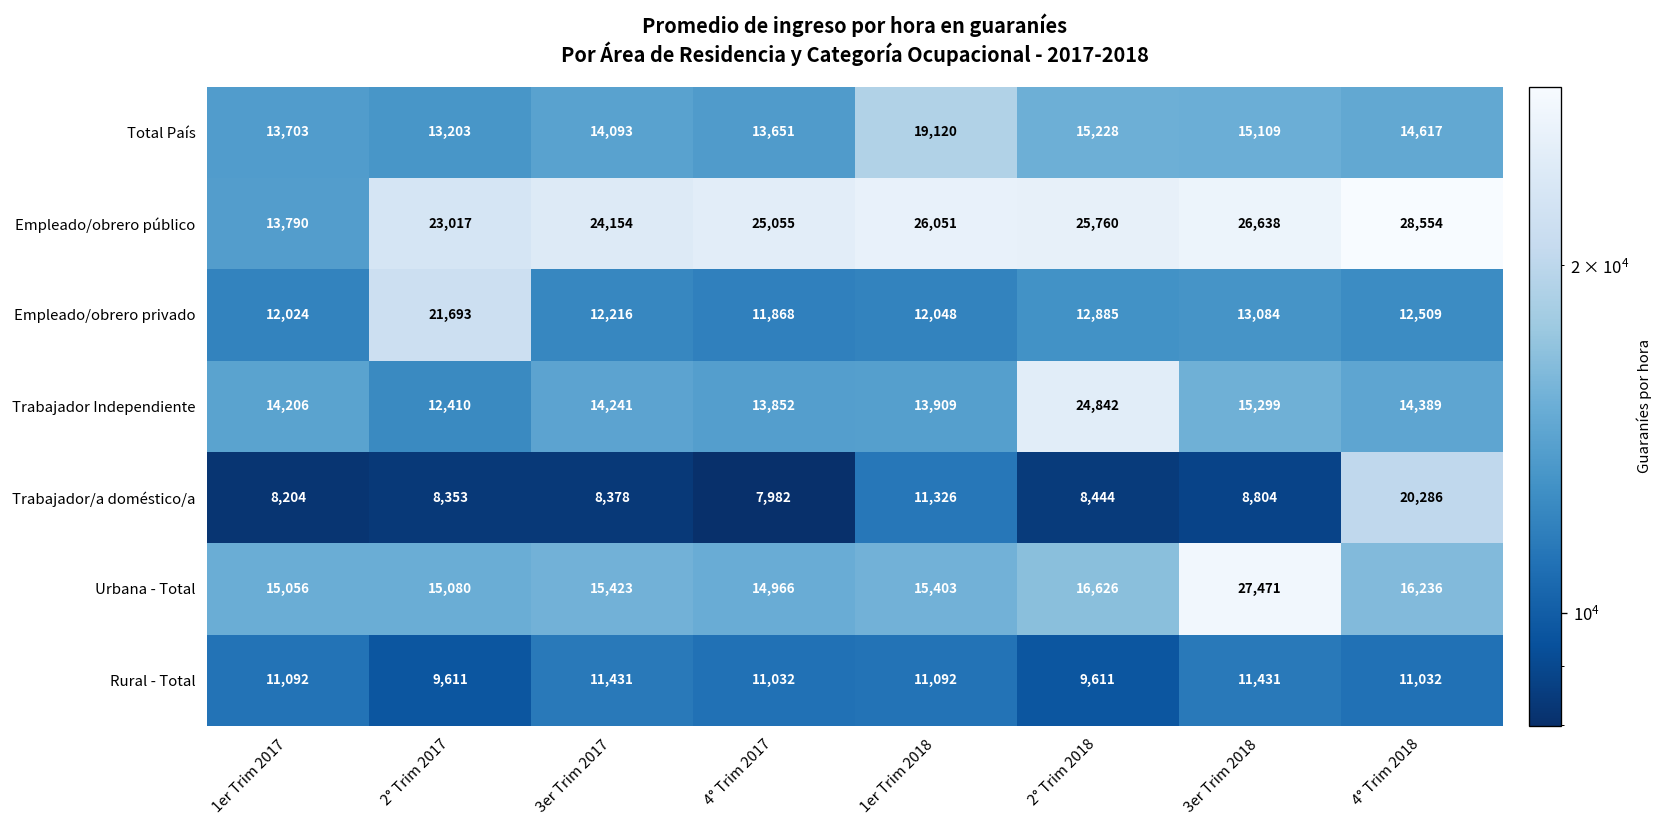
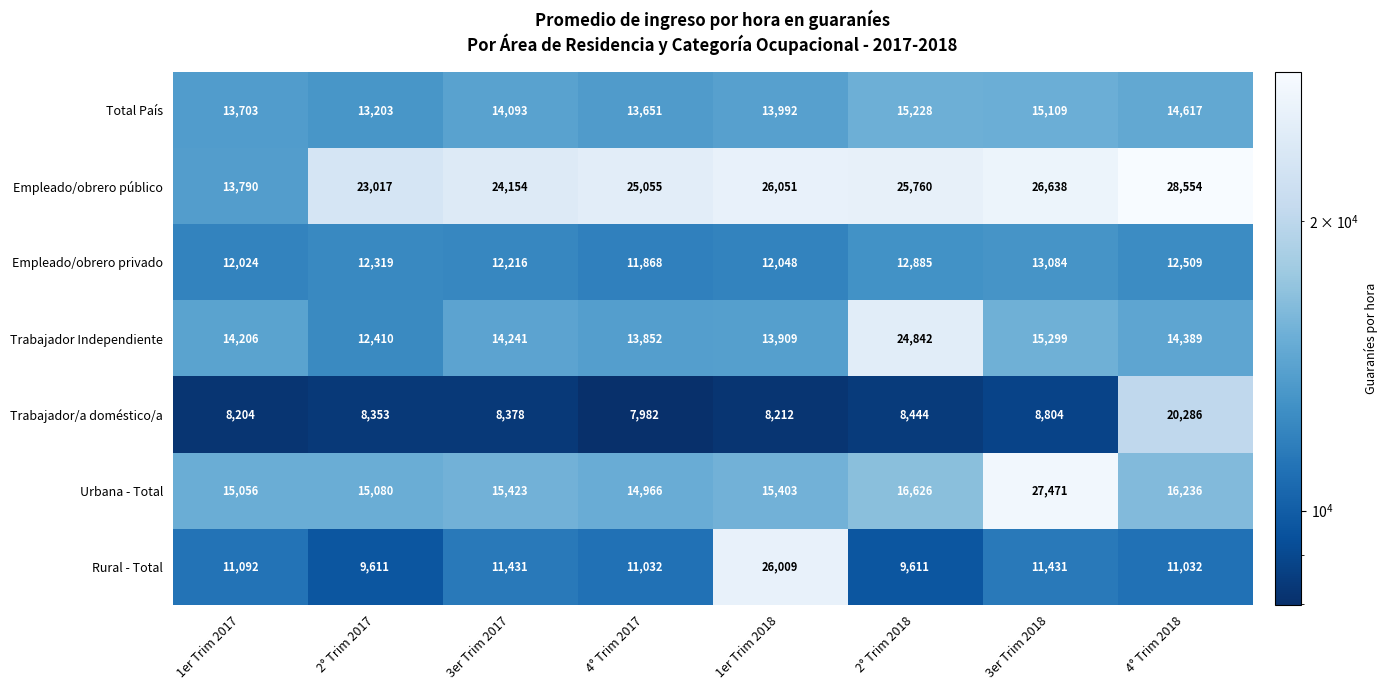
  {
    "Total País": {
      "1er Trim 2017": "13,703",
      "2° Trim 2017": "13,203",
      "3er Trim 2017": "14,093",
      "4° Trim 2017": "13,651",
-     "1er Trim 2018": "19,120",
+     "1er Trim 2018": "13,992",
      "2° Trim 2018": "15,228",
      "3er Trim 2018": "15,109",
      "4° Trim 2018": "14,617"
    },
    "Empleado/obrero público": {
      "1er Trim 2017": "13,790",
      "2° Trim 2017": "23,017",
      "3er Trim 2017": "24,154",
      "4° Trim 2017": "25,055",
      "1er Trim 2018": "26,051",
      "2° Trim 2018": "25,760",
      "3er Trim 2018": "26,638",
      "4° Trim 2018": "28,554"
    },
    "Empleado/obrero privado": {
      "1er Trim 2017": "12,024",
-     "2° Trim 2017": "21,693",
+     "2° Trim 2017": "12,319",
      "3er Trim 2017": "12,216",
      "4° Trim 2017": "11,868",
      "1er Trim 2018": "12,048",
      "2° Trim 2018": "12,885",
      "3er Trim 2018": "13,084",
      "4° Trim 2018": "12,509"
    },
    "Trabajador Independiente": {
      "1er Trim 2017": "14,206",
      "2° Trim 2017": "12,410",
      "3er Trim 2017": "14,241",
      "4° Trim 2017": "13,852",
      "1er Trim 2018": "13,909",
      "2° Trim 2018": "24,842",
      "3er Trim 2018": "15,299",
      "4° Trim 2018": "14,389"
    },
    "Trabajador/a doméstico/a": {
      "1er Trim 2017": "8,204",
      "2° Trim 2017": "8,353",
      "3er Trim 2017": "8,378",
      "4° Trim 2017": "7,982",
-     "1er Trim 2018": "11,326",
+     "1er Trim 2018": "8,212",
      "2° Trim 2018": "8,444",
      "3er Trim 2018": "8,804",
      "4° Trim 2018": "20,286"
    },
    "Urbana - Total": {
      "1er Trim 2017": "15,056",
      "2° Trim 2017": "15,080",
      "3er Trim 2017": "15,423",
      "4° Trim 2017": "14,966",
      "1er Trim 2018": "15,403",
      "2° Trim 2018": "16,626",
      "3er Trim 2018": "27,471",
      "4° Trim 2018": "16,236"
    },
    "Rural - Total": {
      "1er Trim 2017": "11,092",
      "2° Trim 2017": "9,611",
      "3er Trim 2017": "11,431",
      "4° Trim 2017": "11,032",
-     "1er Trim 2018": "11,092",
+     "1er Trim 2018": "26,009",
      "2° Trim 2018": "9,611",
      "3er Trim 2018": "11,431",
      "4° Trim 2018": "11,032"
    }
  }
